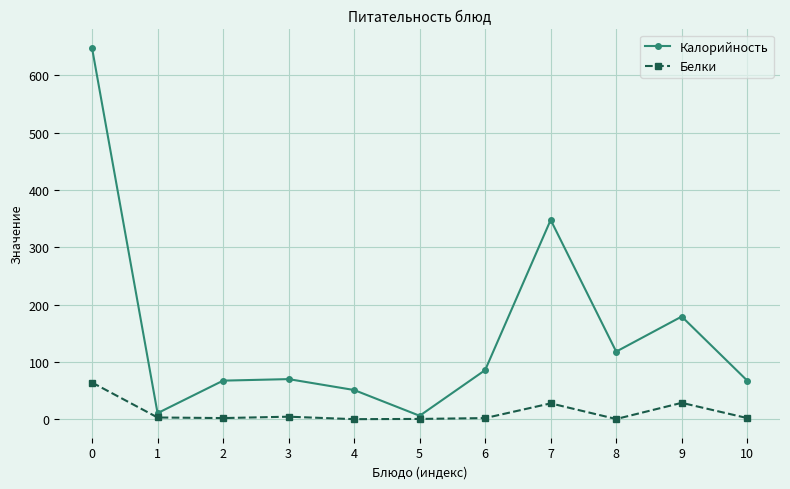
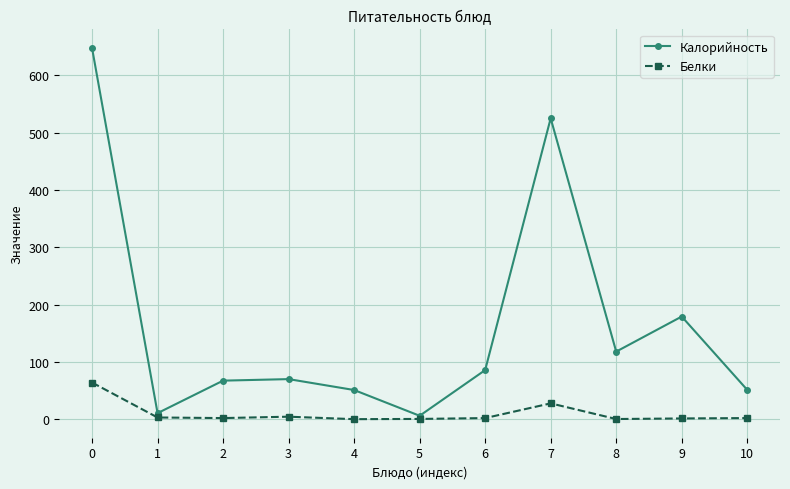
  {
    "Калорийность": {
      "0": 650,
      "1": 10,
      "2": 70,
      "3": 70,
      "4": 50,
      "5": 10,
      "6": 90,
-     "7": 350,
+     "7": 530,
      "8": 120,
      "9": 180,
-     "10": 70
+     "10": 50
    },
    "Белки": {
      "0": 60,
      "1": 0,
      "2": 0,
      "3": 0,
      "4": 0,
      "5": 0,
      "6": 0,
      "7": 30,
      "8": 0,
-     "9": 30,
+     "9": 0,
      "10": 0
    }
  }
